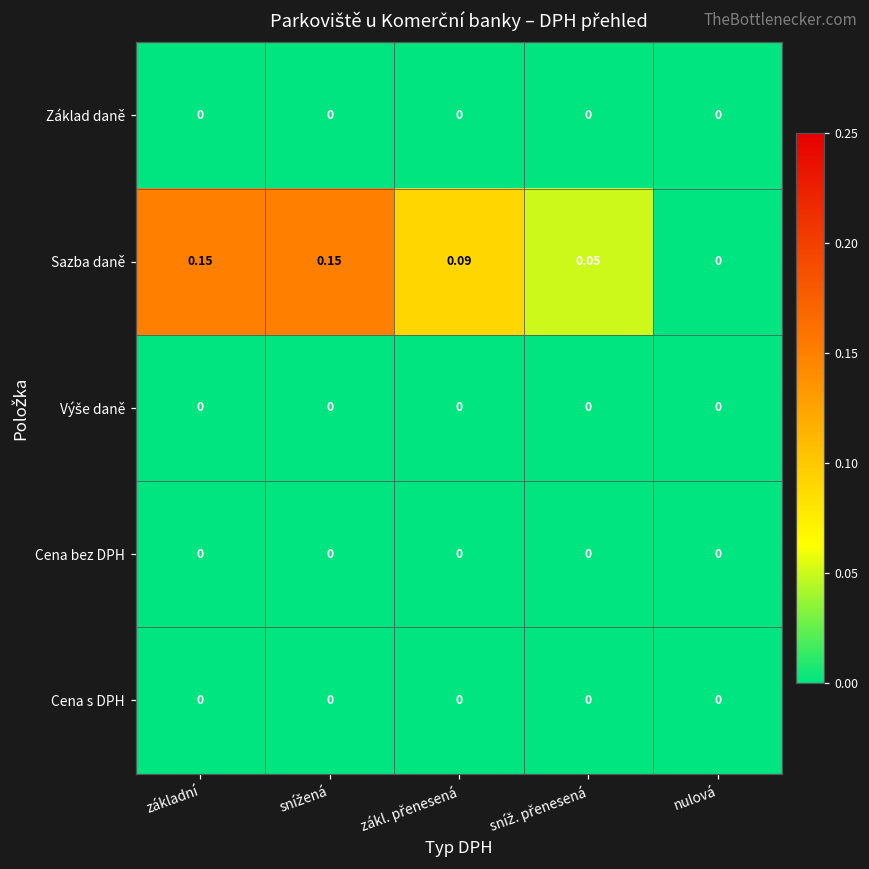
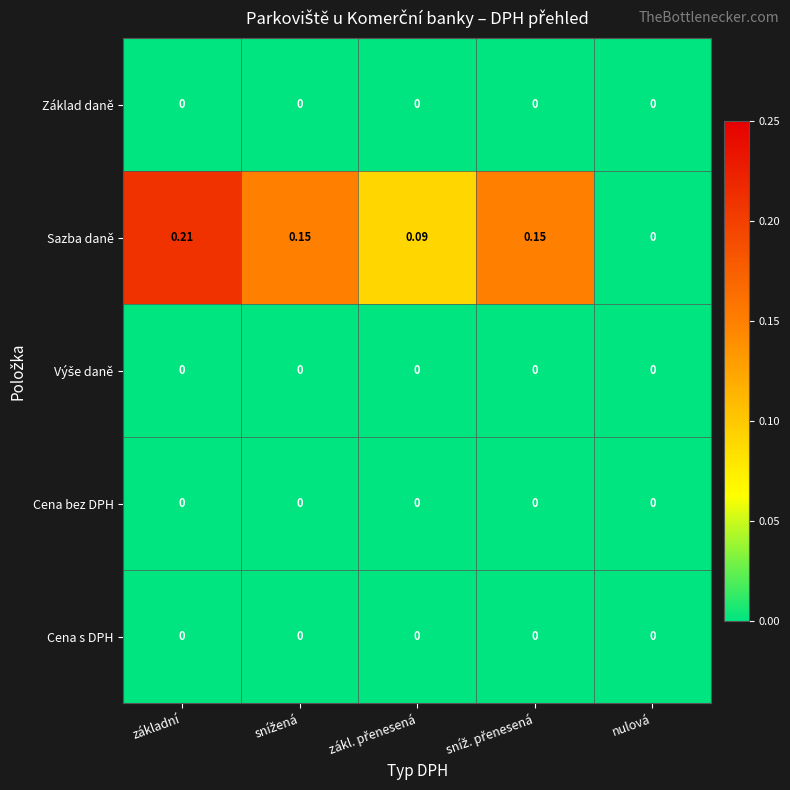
  {
    "Základ daně": {
      "základní": 0,
      "snížená": 0,
      "zákl. přenesená": 0,
      "sníž. přenesená": 0,
      "nulová": 0
    },
    "Sazba daně": {
-     "základní": 0.15,
+     "základní": 0.21,
      "snížená": 0.15,
      "zákl. přenesená": 0.09,
-     "sníž. přenesená": 0.05,
+     "sníž. přenesená": 0.15,
      "nulová": 0
    },
    "Výše daně": {
      "základní": 0,
      "snížená": 0,
      "zákl. přenesená": 0,
      "sníž. přenesená": 0,
      "nulová": 0
    },
    "Cena bez DPH": {
      "základní": 0,
      "snížená": 0,
      "zákl. přenesená": 0,
      "sníž. přenesená": 0,
      "nulová": 0
    },
    "Cena s DPH": {
      "základní": 0,
      "snížená": 0,
      "zákl. přenesená": 0,
      "sníž. přenesená": 0,
      "nulová": 0
    }
  }
